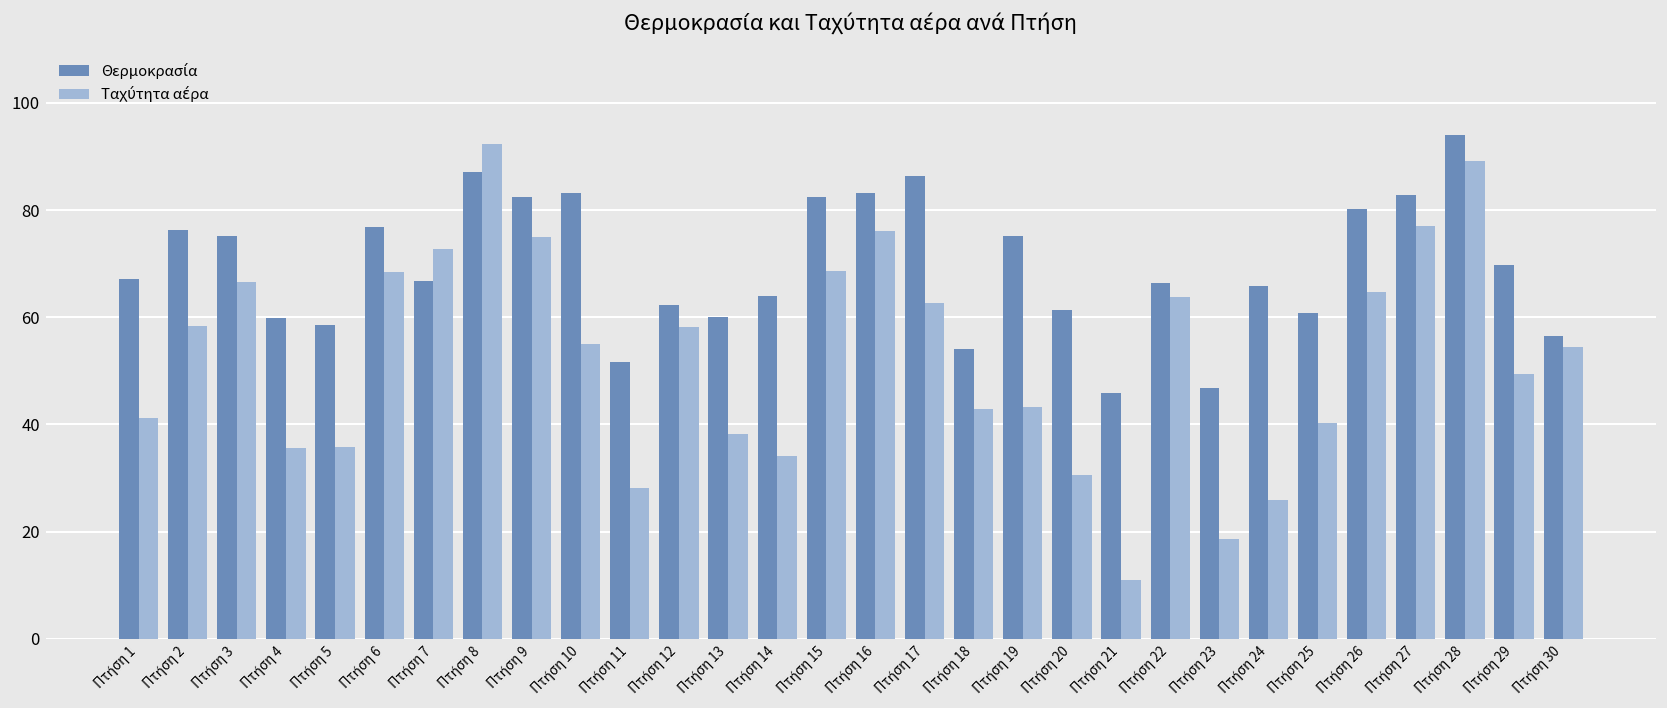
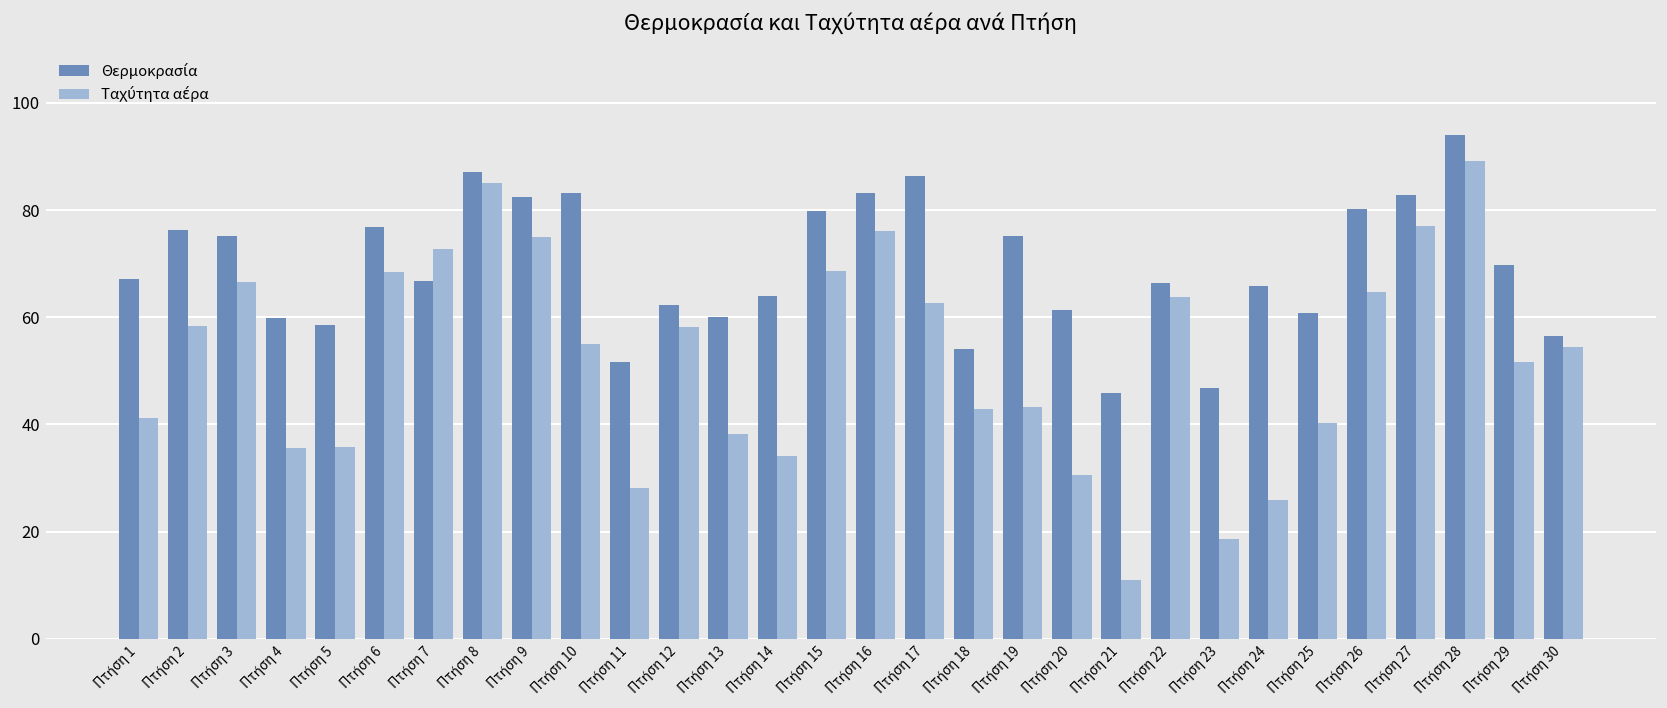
  {
    "Θερμοκρασία": {
      "Πτήση 1": 67,
      "Πτήση 2": 76,
      "Πτήση 3": 75,
      "Πτήση 4": 60,
      "Πτήση 5": 59,
      "Πτήση 6": 77,
      "Πτήση 7": 67,
      "Πτήση 8": 87,
      "Πτήση 9": 82,
      "Πτήση 10": 83,
      "Πτήση 11": 52,
      "Πτήση 12": 62,
      "Πτήση 13": 60,
      "Πτήση 14": 64,
-     "Πτήση 15": 82,
+     "Πτήση 15": 80,
      "Πτήση 16": 83,
      "Πτήση 17": 86,
      "Πτήση 18": 54,
      "Πτήση 19": 75,
      "Πτήση 20": 61,
      "Πτήση 21": 46,
      "Πτήση 22": 66,
      "Πτήση 23": 47,
      "Πτήση 24": 66,
      "Πτήση 25": 61,
      "Πτήση 26": 80,
      "Πτήση 27": 83,
      "Πτήση 28": 94,
      "Πτήση 29": 70,
      "Πτήση 30": 57
    },
    "Ταχύτητα αέρα": {
      "Πτήση 1": 41,
      "Πτήση 2": 58,
      "Πτήση 3": 67,
      "Πτήση 4": 36,
      "Πτήση 5": 36,
      "Πτήση 6": 68,
      "Πτήση 7": 73,
-     "Πτήση 8": 92,
+     "Πτήση 8": 85,
      "Πτήση 9": 75,
      "Πτήση 10": 55,
      "Πτήση 11": 28,
      "Πτήση 12": 58,
      "Πτήση 13": 38,
      "Πτήση 14": 34,
      "Πτήση 15": 69,
      "Πτήση 16": 76,
      "Πτήση 17": 63,
      "Πτήση 18": 43,
      "Πτήση 19": 43,
      "Πτήση 20": 31,
      "Πτήση 21": 11,
      "Πτήση 22": 64,
      "Πτήση 23": 19,
      "Πτήση 24": 26,
      "Πτήση 25": 40,
      "Πτήση 26": 65,
      "Πτήση 27": 77,
      "Πτήση 28": 89,
-     "Πτήση 29": 49,
+     "Πτήση 29": 52,
      "Πτήση 30": 54
    }
  }
